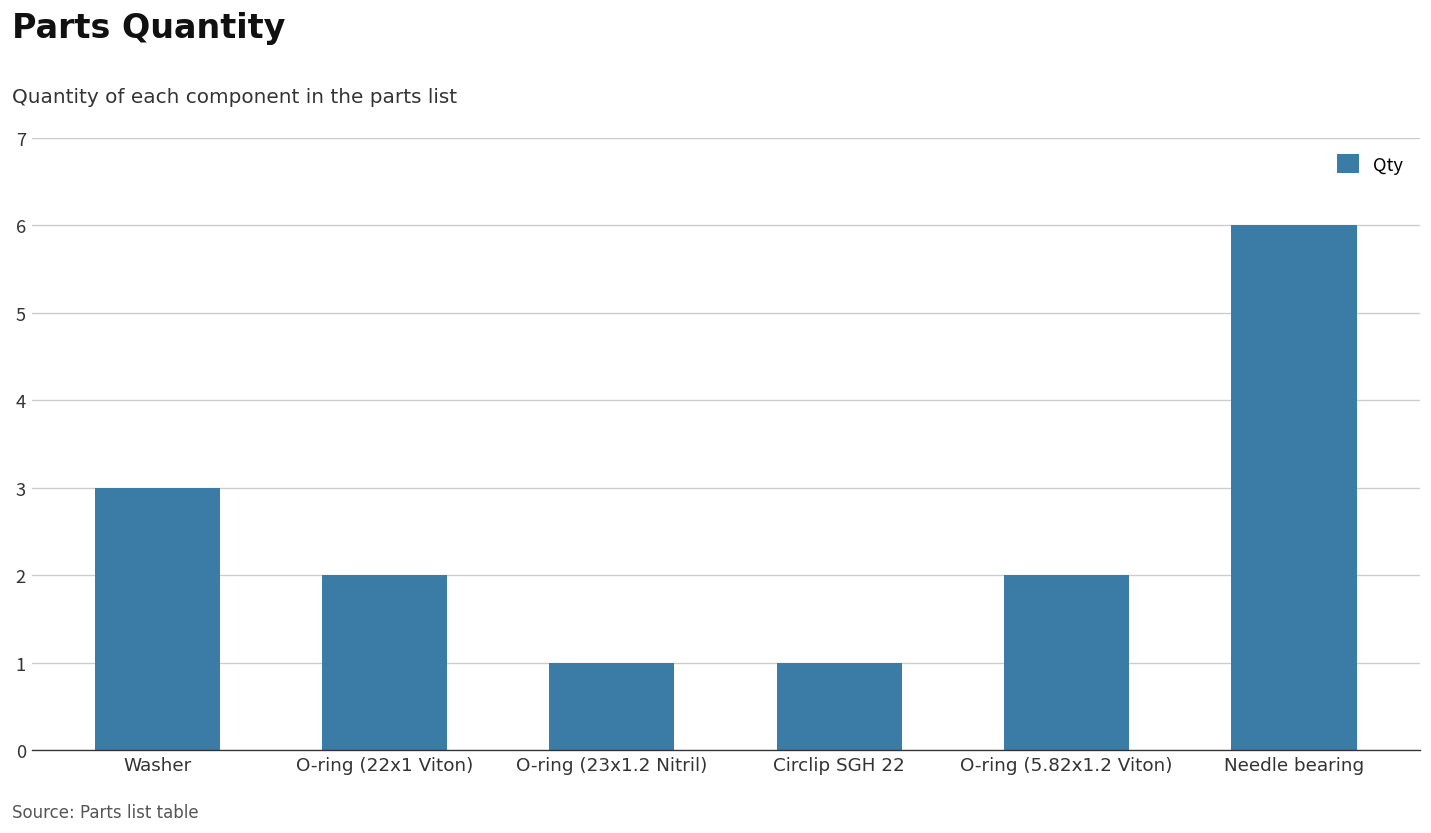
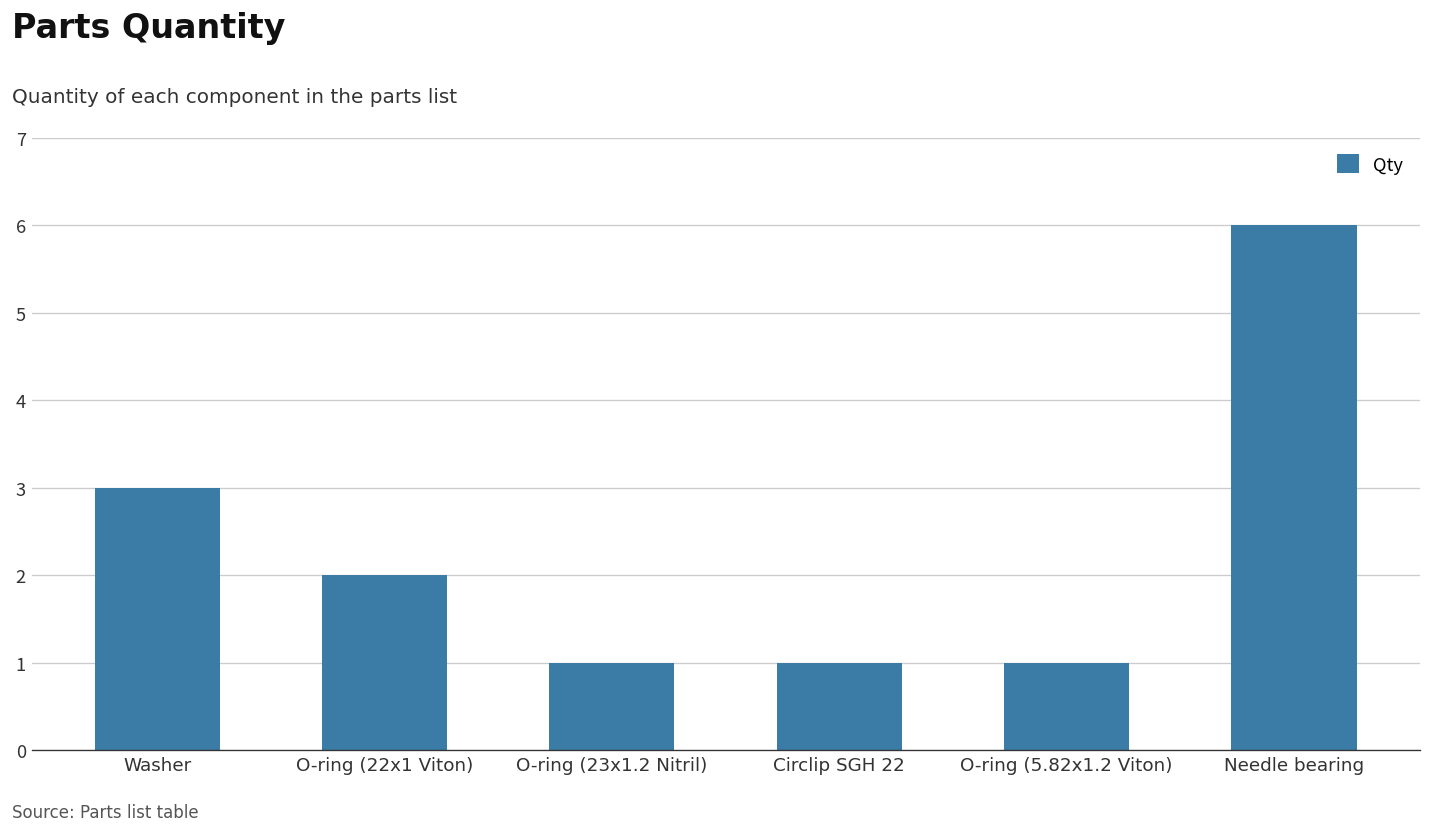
  {
    "Washer": 3,
    "O-ring (22x1 Viton)": 2,
    "O-ring (23x1.2 Nitril)": 1,
    "Circlip SGH 22": 1,
-   "O-ring (5.82x1.2 Viton)": 2,
+   "O-ring (5.82x1.2 Viton)": 1,
    "Needle bearing": 6
  }
